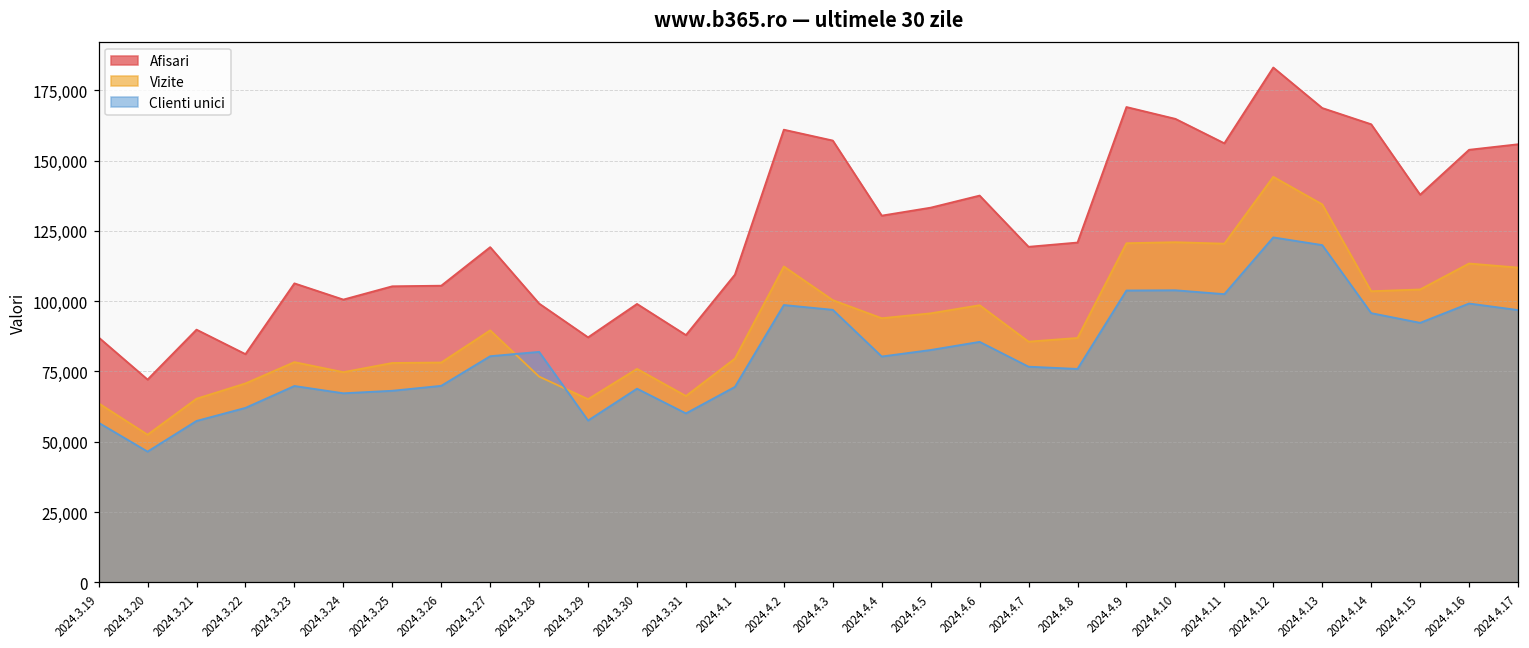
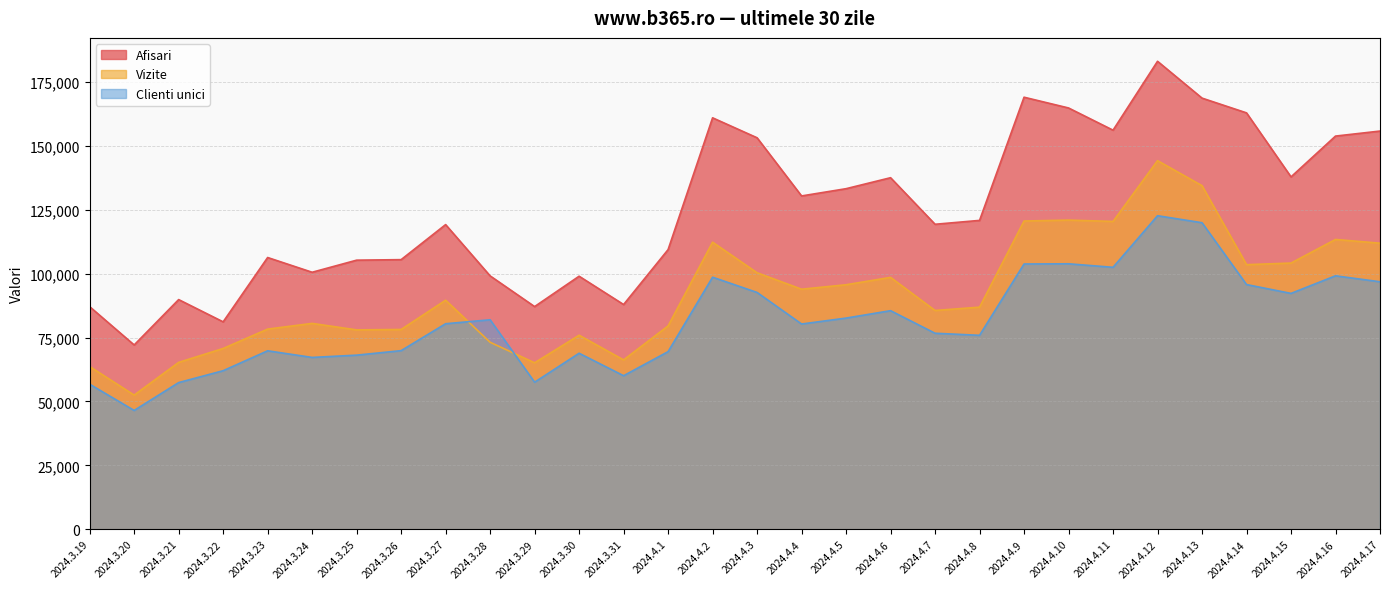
  {
    "Afisari": {
      "2024.3.19": "87,000",
      "2024.3.20": "72,000",
      "2024.3.21": "90,000",
      "2024.3.22": "81,000",
      "2024.3.23": "106,000",
      "2024.3.24": "101,000",
      "2024.3.25": "105,000",
      "2024.3.26": "106,000",
      "2024.3.27": "119,000",
      "2024.3.28": "99,000",
      "2024.3.29": "87,000",
      "2024.3.30": "99,000",
      "2024.3.31": "88,000",
      "2024.4.1": "109,000",
      "2024.4.2": "161,000",
-     "2024.4.3": "157,000",
+     "2024.4.3": "153,000",
      "2024.4.4": "130,000",
      "2024.4.5": "133,000",
      "2024.4.6": "138,000",
      "2024.4.7": "119,000",
      "2024.4.8": "121,000",
      "2024.4.9": "169,000",
      "2024.4.10": "165,000",
      "2024.4.11": "156,000",
      "2024.4.12": "183,000",
      "2024.4.13": "169,000",
      "2024.4.14": "163,000",
      "2024.4.15": "138,000",
      "2024.4.16": "154,000",
      "2024.4.17": "156,000"
    },
    "Vizite": {
      "2024.3.19": "64,000",
      "2024.3.20": "53,000",
      "2024.3.21": "65,000",
      "2024.3.22": "71,000",
      "2024.3.23": "78,000",
-     "2024.3.24": "75,000",
+     "2024.3.24": "81,000",
      "2024.3.25": "78,000",
      "2024.3.26": "78,000",
      "2024.3.27": "90,000",
      "2024.3.28": "73,000",
      "2024.3.29": "65,000",
      "2024.3.30": "76,000",
      "2024.3.31": "66,000",
      "2024.4.1": "80,000",
      "2024.4.2": "112,000",
      "2024.4.3": "100,000",
      "2024.4.4": "94,000",
      "2024.4.5": "96,000",
      "2024.4.6": "99,000",
      "2024.4.7": "86,000",
      "2024.4.8": "87,000",
      "2024.4.9": "121,000",
      "2024.4.10": "121,000",
      "2024.4.11": "120,000",
      "2024.4.12": "144,000",
      "2024.4.13": "134,000",
      "2024.4.14": "104,000",
      "2024.4.15": "104,000",
      "2024.4.16": "113,000",
      "2024.4.17": "112,000"
    },
    "Clienti unici": {
      "2024.3.19": "57,000",
      "2024.3.20": "46,000",
      "2024.3.21": "57,000",
      "2024.3.22": "62,000",
      "2024.3.23": "70,000",
      "2024.3.24": "67,000",
      "2024.3.25": "68,000",
      "2024.3.26": "70,000",
      "2024.3.27": "80,000",
      "2024.3.28": "82,000",
      "2024.3.29": "58,000",
      "2024.3.30": "69,000",
      "2024.3.31": "60,000",
      "2024.4.1": "70,000",
      "2024.4.2": "99,000",
-     "2024.4.3": "97,000",
+     "2024.4.3": "93,000",
      "2024.4.4": "80,000",
      "2024.4.5": "83,000",
      "2024.4.6": "86,000",
      "2024.4.7": "77,000",
      "2024.4.8": "76,000",
      "2024.4.9": "104,000",
      "2024.4.10": "104,000",
      "2024.4.11": "103,000",
      "2024.4.12": "123,000",
      "2024.4.13": "120,000",
      "2024.4.14": "96,000",
      "2024.4.15": "92,000",
      "2024.4.16": "99,000",
      "2024.4.17": "97,000"
    }
  }
